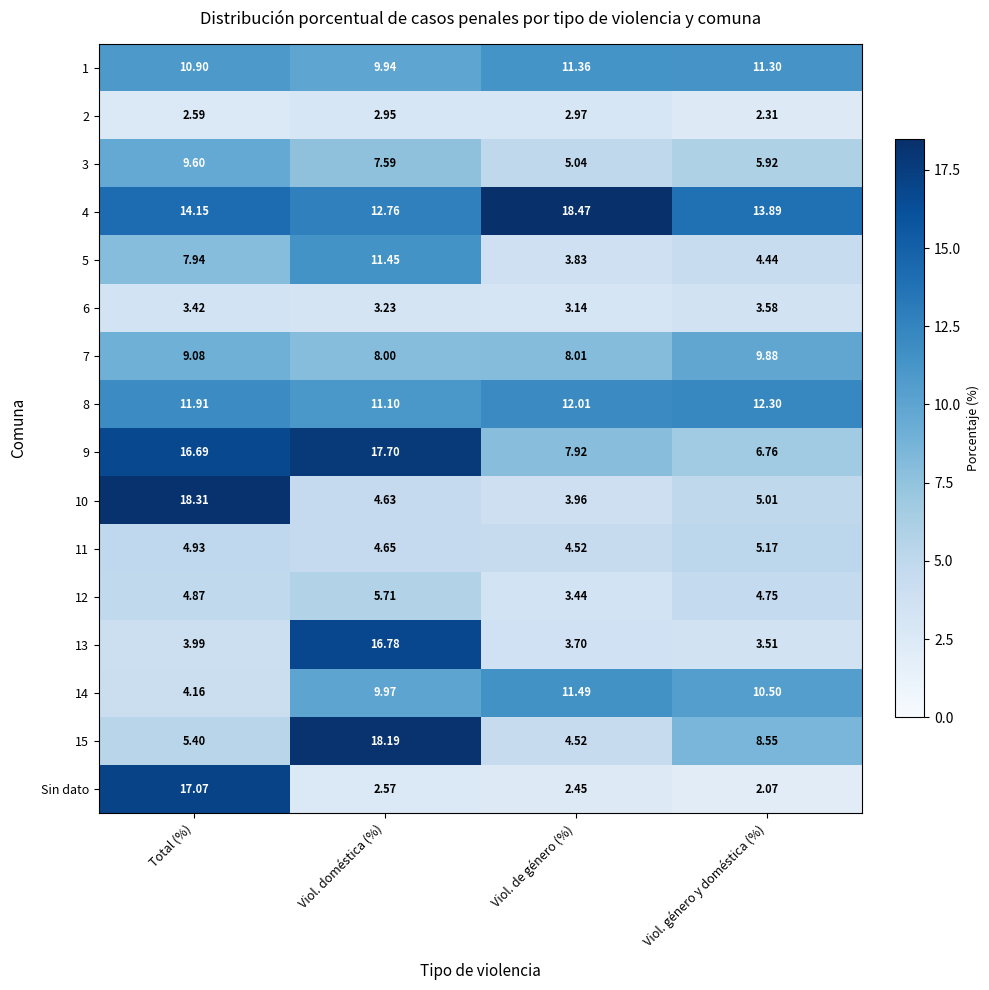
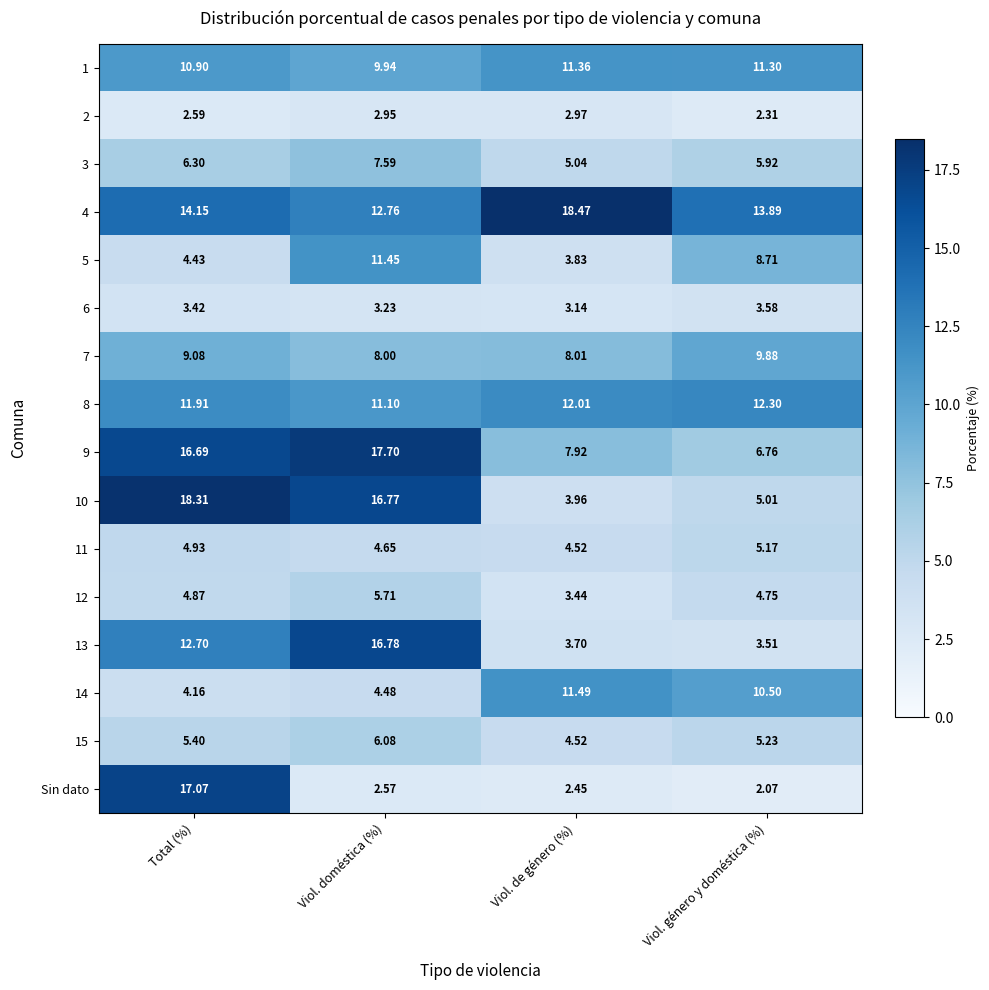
  {
    "1": {
      "Total (%)": 10.90,
      "Viol. doméstica (%)": 9.94,
      "Viol. de género (%)": 11.36,
      "Viol. género y doméstica (%)": 11.30
    },
    "2": {
      "Total (%)": 2.59,
      "Viol. doméstica (%)": 2.95,
      "Viol. de género (%)": 2.97,
      "Viol. género y doméstica (%)": 2.31
    },
    "3": {
-     "Total (%)": 9.60,
+     "Total (%)": 6.30,
      "Viol. doméstica (%)": 7.59,
      "Viol. de género (%)": 5.04,
      "Viol. género y doméstica (%)": 5.92
    },
    "4": {
      "Total (%)": 14.15,
      "Viol. doméstica (%)": 12.76,
      "Viol. de género (%)": 18.47,
      "Viol. género y doméstica (%)": 13.89
    },
    "5": {
-     "Total (%)": 7.94,
+     "Total (%)": 4.43,
      "Viol. doméstica (%)": 11.45,
      "Viol. de género (%)": 3.83,
-     "Viol. género y doméstica (%)": 4.44
+     "Viol. género y doméstica (%)": 8.71
    },
    "6": {
      "Total (%)": 3.42,
      "Viol. doméstica (%)": 3.23,
      "Viol. de género (%)": 3.14,
      "Viol. género y doméstica (%)": 3.58
    },
    "7": {
      "Total (%)": 9.08,
      "Viol. doméstica (%)": 8.00,
      "Viol. de género (%)": 8.01,
      "Viol. género y doméstica (%)": 9.88
    },
    "8": {
      "Total (%)": 11.91,
      "Viol. doméstica (%)": 11.10,
      "Viol. de género (%)": 12.01,
      "Viol. género y doméstica (%)": 12.30
    },
    "9": {
      "Total (%)": 16.69,
      "Viol. doméstica (%)": 17.70,
      "Viol. de género (%)": 7.92,
      "Viol. género y doméstica (%)": 6.76
    },
    "10": {
      "Total (%)": 18.31,
-     "Viol. doméstica (%)": 4.63,
+     "Viol. doméstica (%)": 16.77,
      "Viol. de género (%)": 3.96,
      "Viol. género y doméstica (%)": 5.01
    },
    "11": {
      "Total (%)": 4.93,
      "Viol. doméstica (%)": 4.65,
      "Viol. de género (%)": 4.52,
      "Viol. género y doméstica (%)": 5.17
    },
    "12": {
      "Total (%)": 4.87,
      "Viol. doméstica (%)": 5.71,
      "Viol. de género (%)": 3.44,
      "Viol. género y doméstica (%)": 4.75
    },
    "13": {
-     "Total (%)": 3.99,
+     "Total (%)": 12.70,
      "Viol. doméstica (%)": 16.78,
      "Viol. de género (%)": 3.70,
      "Viol. género y doméstica (%)": 3.51
    },
    "14": {
      "Total (%)": 4.16,
-     "Viol. doméstica (%)": 9.97,
+     "Viol. doméstica (%)": 4.48,
      "Viol. de género (%)": 11.49,
      "Viol. género y doméstica (%)": 10.50
    },
    "15": {
      "Total (%)": 5.40,
-     "Viol. doméstica (%)": 18.19,
+     "Viol. doméstica (%)": 6.08,
      "Viol. de género (%)": 4.52,
-     "Viol. género y doméstica (%)": 8.55
+     "Viol. género y doméstica (%)": 5.23
    },
    "Sin dato": {
      "Total (%)": 17.07,
      "Viol. doméstica (%)": 2.57,
      "Viol. de género (%)": 2.45,
      "Viol. género y doméstica (%)": 2.07
    }
  }
